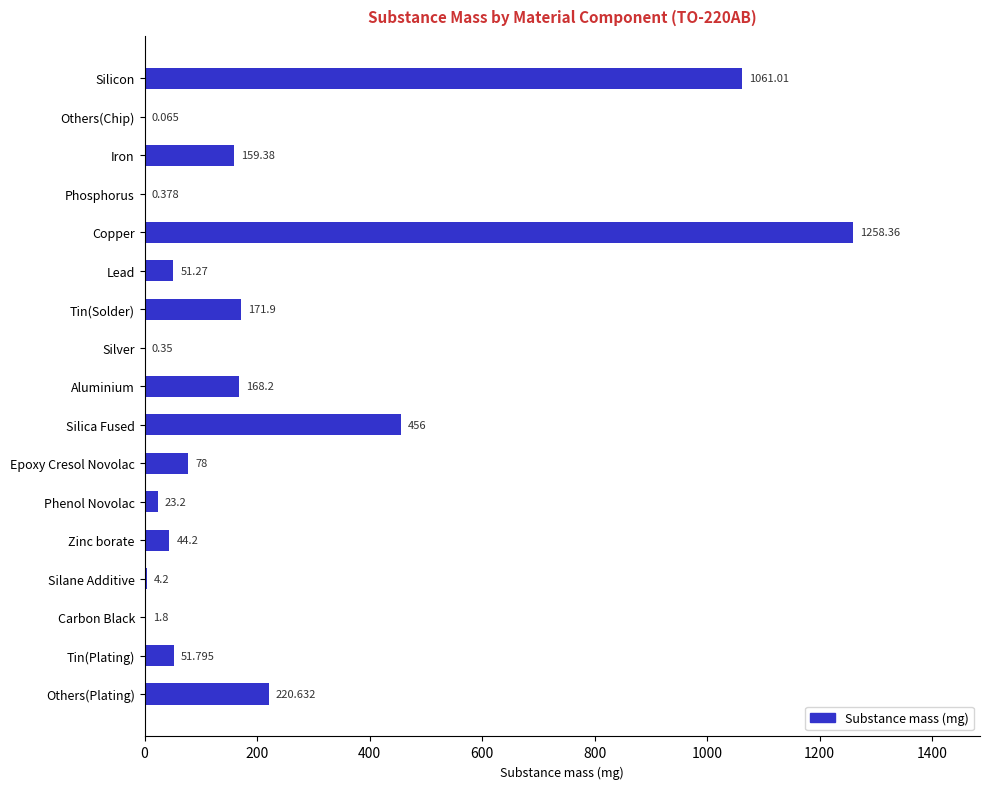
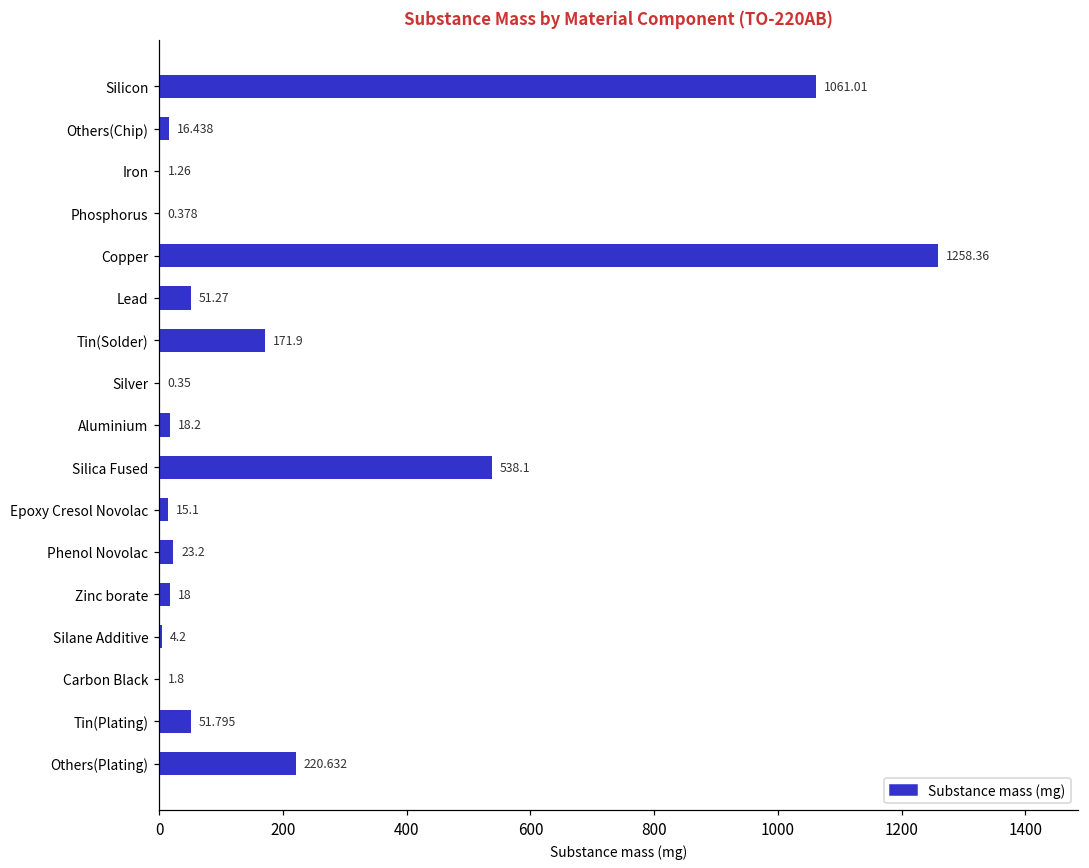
  {
    "Silicon": 1061.01,
-   "Others(Chip)": 0.065,
-   "Iron": 159.38,
+   "Others(Chip)": 16.438,
+   "Iron": 1.26,
    "Phosphorus": 0.378,
    "Copper": 1258.36,
    "Lead": 51.27,
    "Tin(Solder)": 171.9,
    "Silver": 0.35,
-   "Aluminium": 168.2,
-   "Silica Fused": 456,
-   "Epoxy Cresol Novolac": 78,
+   "Aluminium": 18.2,
+   "Silica Fused": 538.1,
+   "Epoxy Cresol Novolac": 15.1,
    "Phenol Novolac": 23.2,
-   "Zinc borate": 44.2,
+   "Zinc borate": 18,
    "Silane Additive": 4.2,
    "Carbon Black": 1.8,
    "Tin(Plating)": 51.795,
    "Others(Plating)": 220.632
  }
